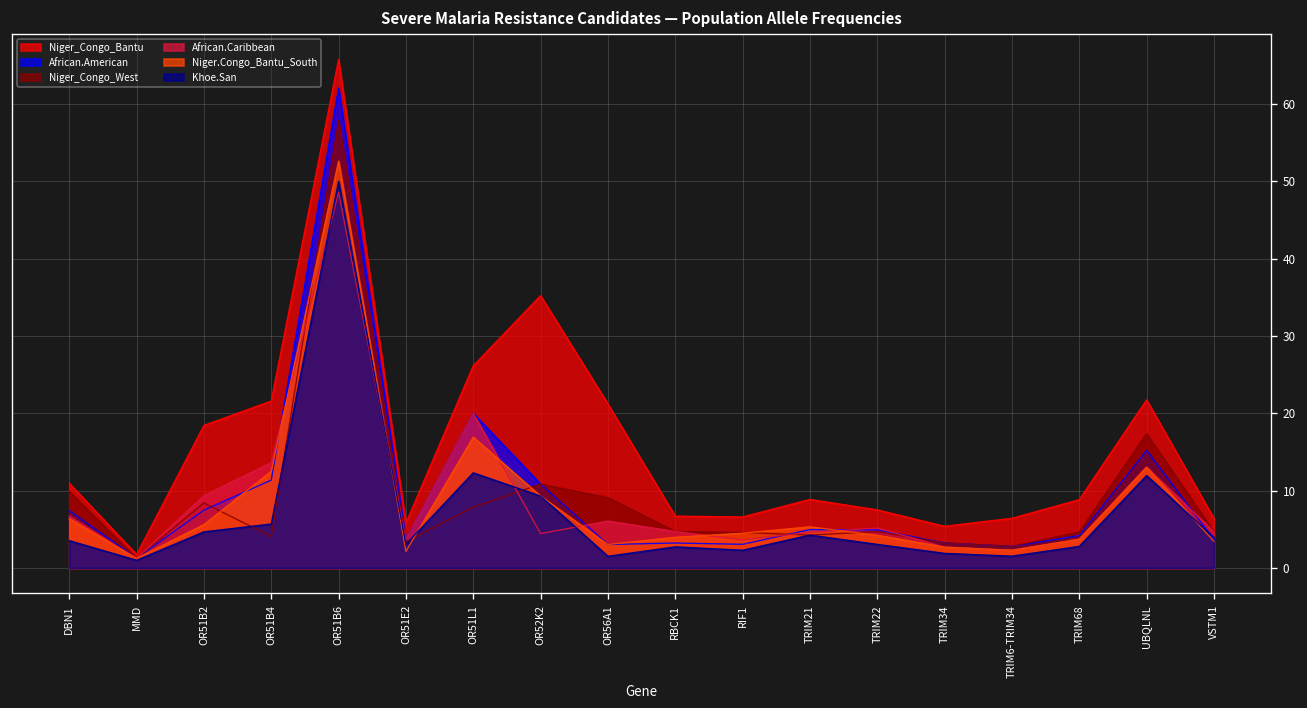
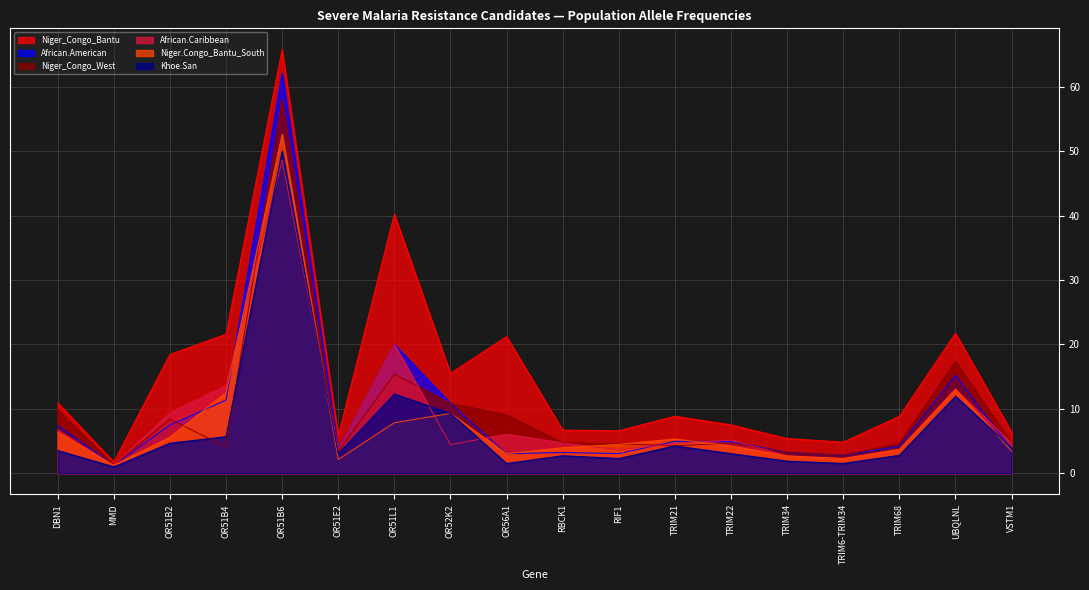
  {
    "Niger_Congo_Bantu": {
      "DBN1": 11,
      "MMD": 2,
      "OR51B2": 18,
      "OR51B4": 22,
      "OR51B6": 66,
      "OR51E2": 6,
-     "OR51L1": 26,
-     "OR52K2": 35,
+     "OR51L1": 40,
+     "OR52K2": 16,
      "OR56A1": 21,
      "RBCK1": 7,
      "RIF1": 7,
      "TRIM21": 9,
      "TRIM22": 8,
      "TRIM34": 5,
-     "TRIM6-TRIM34": 6,
+     "TRIM6-TRIM34": 5,
      "TRIM68": 9,
      "UBQLNL": 22,
      "VSTM1": 6
    },
    "African.American": {
      "DBN1": 7,
      "OR51B2": 7,
      "OR51B4": 11,
      "OR51B6": 62,
      "RBCK1": 3,
      "RIF1": 3,
      "TRIM68": 4,
      "UBQLNL": 15
    },
    "Niger_Congo_West": {
      "DBN1": 10,
      "OR51B2": 8,
      "OR51B4": 4,
      "OR51B6": 58,
-     "OR51L1": 8,
+     "OR51L1": 15,
      "OR56A1": 9,
      "TRIM68": 5,
      "UBQLNL": 17
    },
    "African.Caribbean": {
      "OR51B2": 9,
      "OR51B4": 14,
      "OR51B6": 49,
      "OR52K2": 4,
      "OR56A1": 6,
      "RIF1": 4
    },
    "Niger.Congo_Bantu_South": {
      "OR51B2": 6,
      "OR51B4": 13,
      "OR51B6": 53,
      "OR51E2": 2,
-     "OR51L1": 17,
+     "OR51L1": 8,
      "RBCK1": 4,
      "TRIM22": 4
    },
    "Khoe.San": {
      "DBN1": 4,
      "OR51B2": 5,
      "OR51B4": 6,
      "OR51B6": 50,
      "OR51L1": 12,
      "OR56A1": 2,
      "RBCK1": 3,
      "RIF1": 2,
      "TRIM22": 3,
      "TRIM34": 2,
      "TRIM6-TRIM34": 2,
      "TRIM68": 3,
      "UBQLNL": 12
    }
  }
